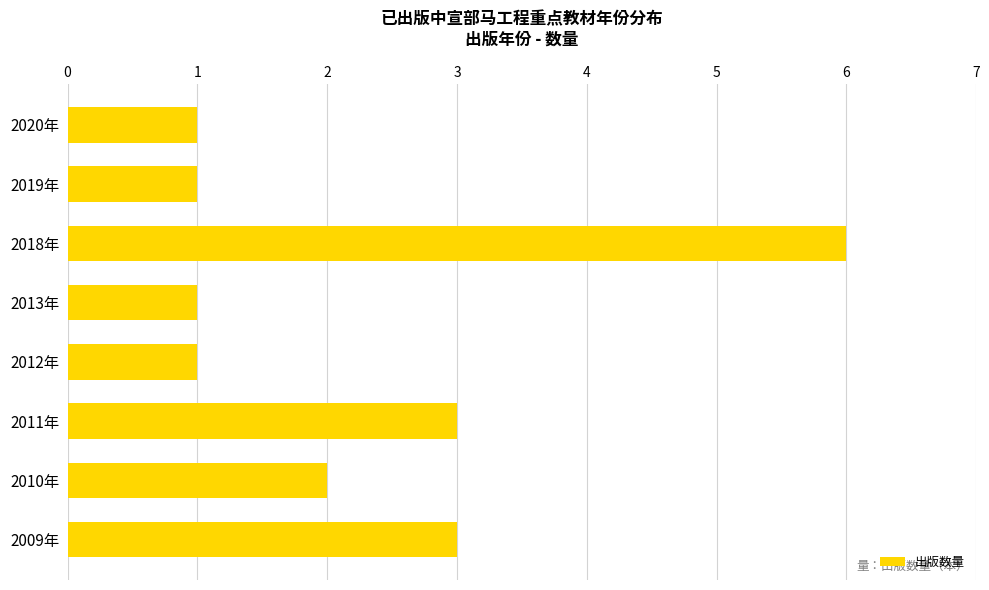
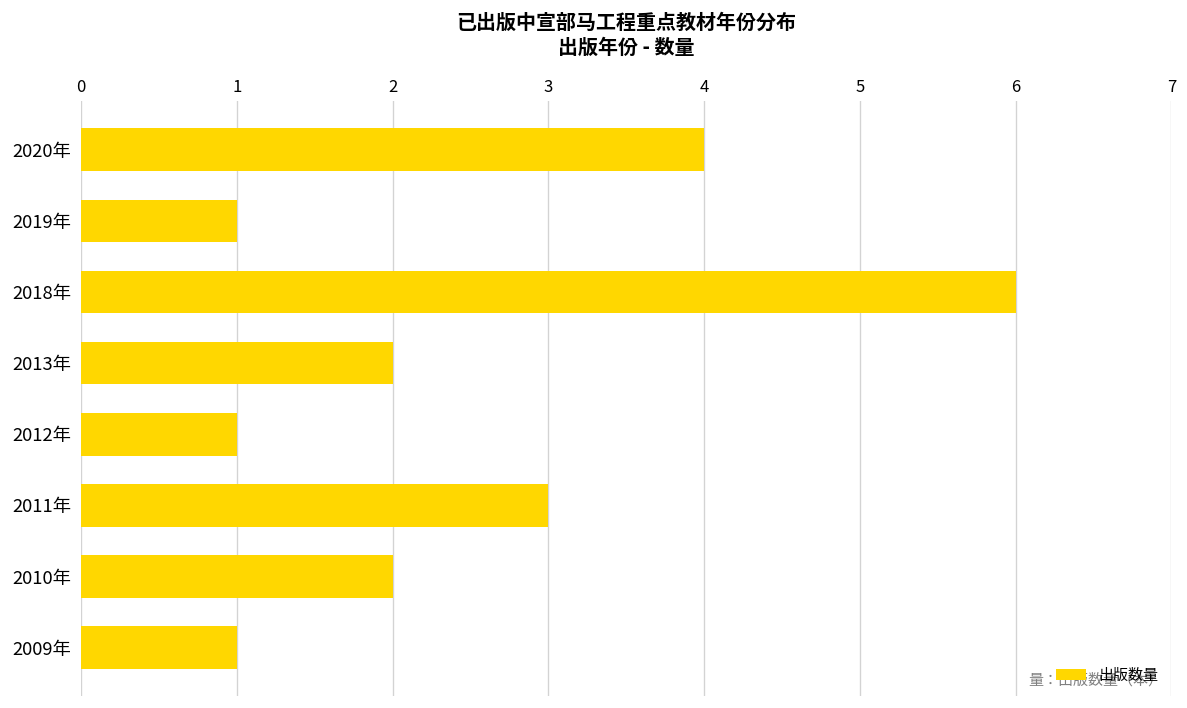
  {
-   "2020年": 1,
+   "2020年": 4,
    "2019年": 1,
    "2018年": 6,
-   "2013年": 1,
+   "2013年": 2,
    "2012年": 1,
    "2011年": 3,
    "2010年": 2,
-   "2009年": 3
+   "2009年": 1
  }
